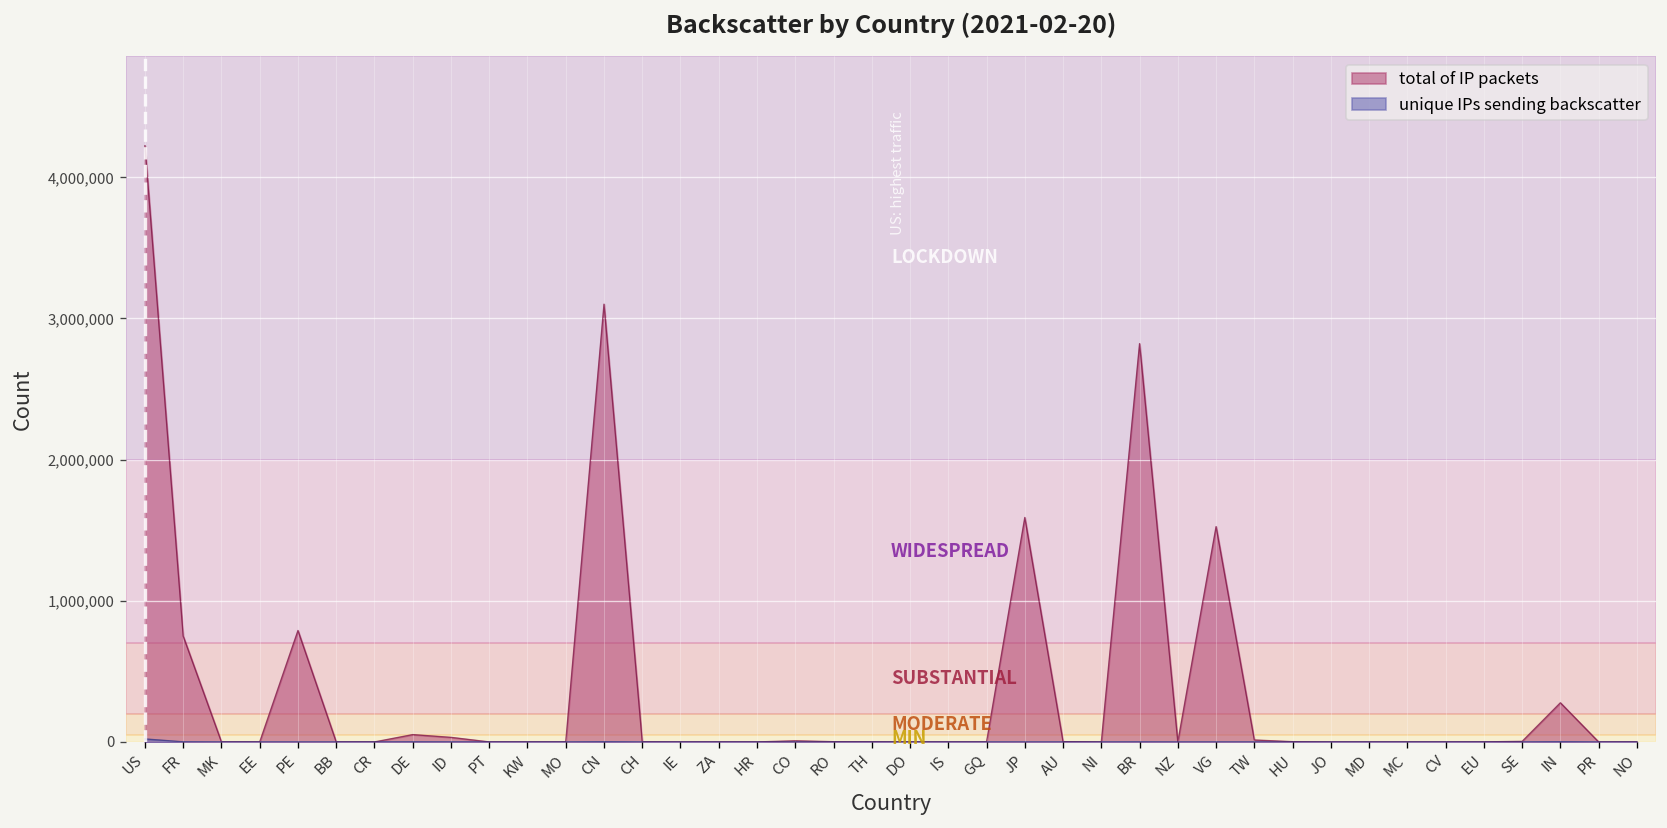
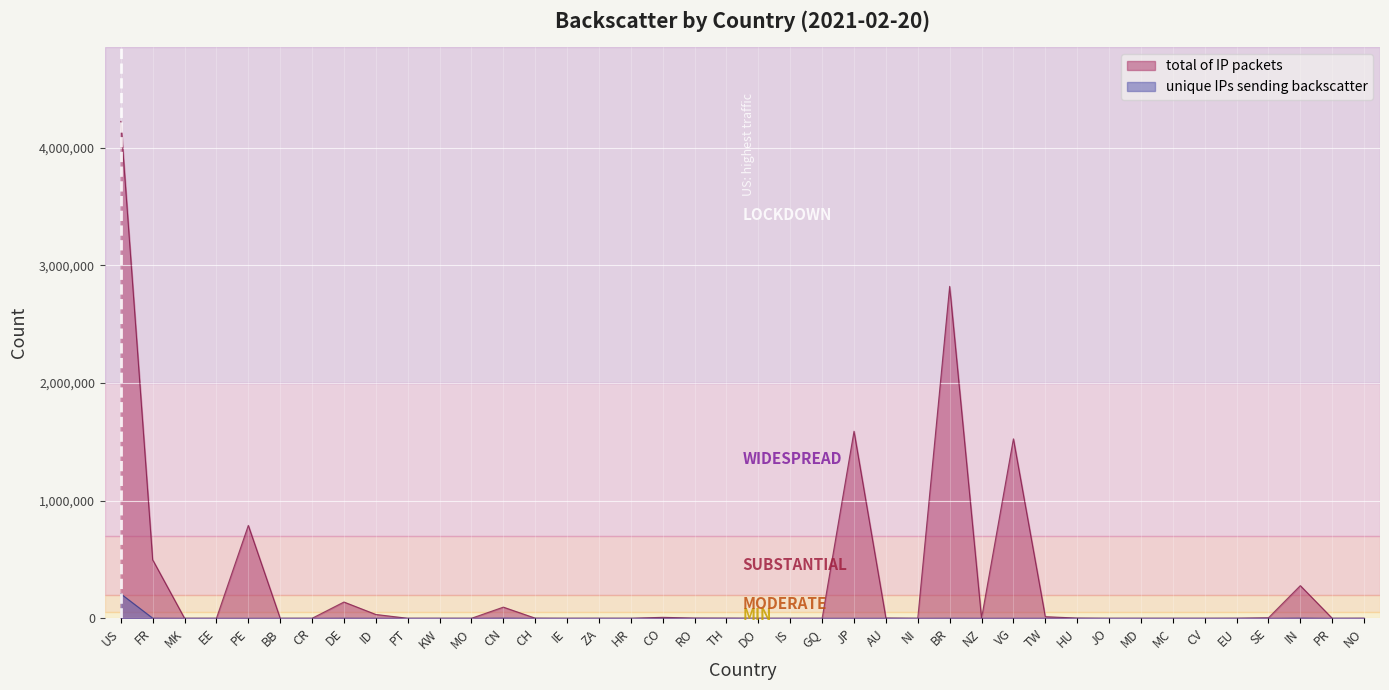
  {
    "total of IP packets": {
      "US": "4,220,000",
-     "FR": "750,000",
+     "FR": "500,000",
      "PE": "790,000",
-     "DE": "50,000",
+     "DE": "140,000",
      "ID": "30,000",
-     "CN": "3,100,000",
+     "CN": "90,000",
      "JP": "1,590,000",
      "BR": "2,820,000",
      "VG": "1,530,000",
      "IN": "280,000"
    },
    "unique IPs sending backscatter": {
-     "US": "20,000",
+     "US": "210,000",
      "FR": "0",
      "PE": "0",
      "DE": "0",
      "ID": "0",
      "CN": "0",
      "JP": "0",
      "BR": "0",
      "VG": "0",
      "IN": "0"
    }
  }
